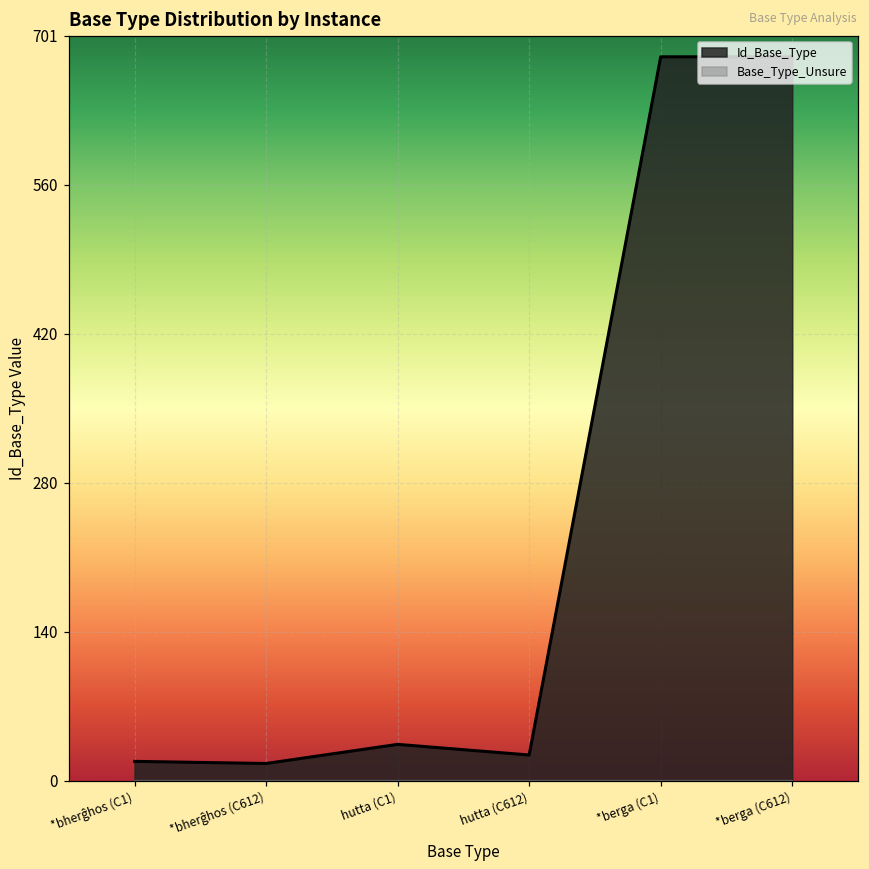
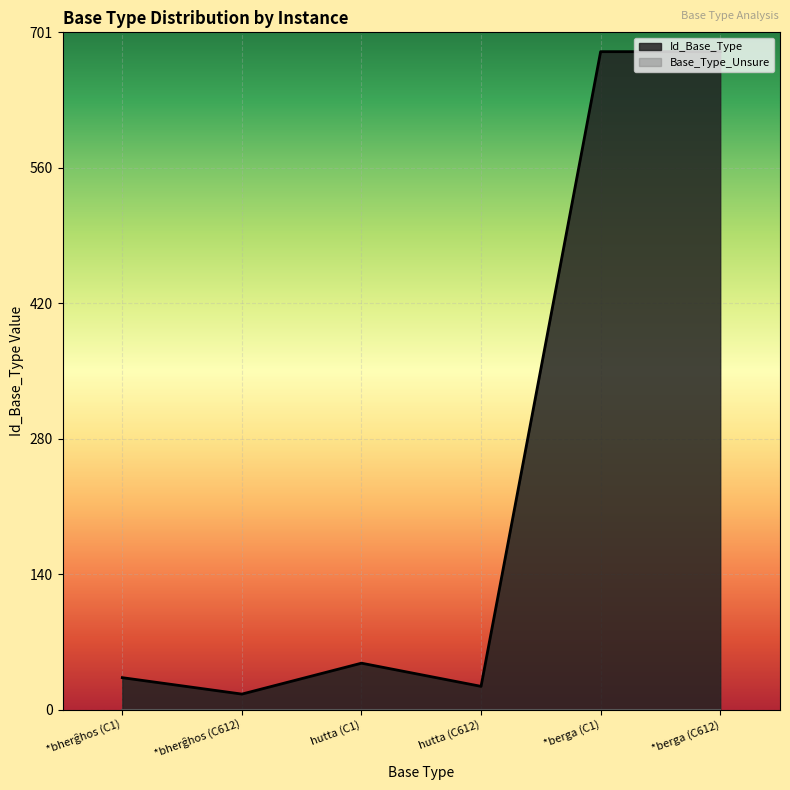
  {
    "Id_Base_Type": {
-     "*bherg̑hos (C1)": 20,
+     "*bherg̑hos (C1)": 30,
      "*bherg̑hos (C612)": 20,
-     "hutta (C1)": 30,
+     "hutta (C1)": 50,
      "hutta (C612)": 20,
      "*berga (C1)": 680
    },
    "Base_Type_Unsure": {
      "*bherg̑hos (C1)": 0,
      "*bherg̑hos (C612)": 0,
      "hutta (C1)": 0,
      "hutta (C612)": 0,
      "*berga (C1)": 0,
      "*berga (C612)": 0
    }
  }
